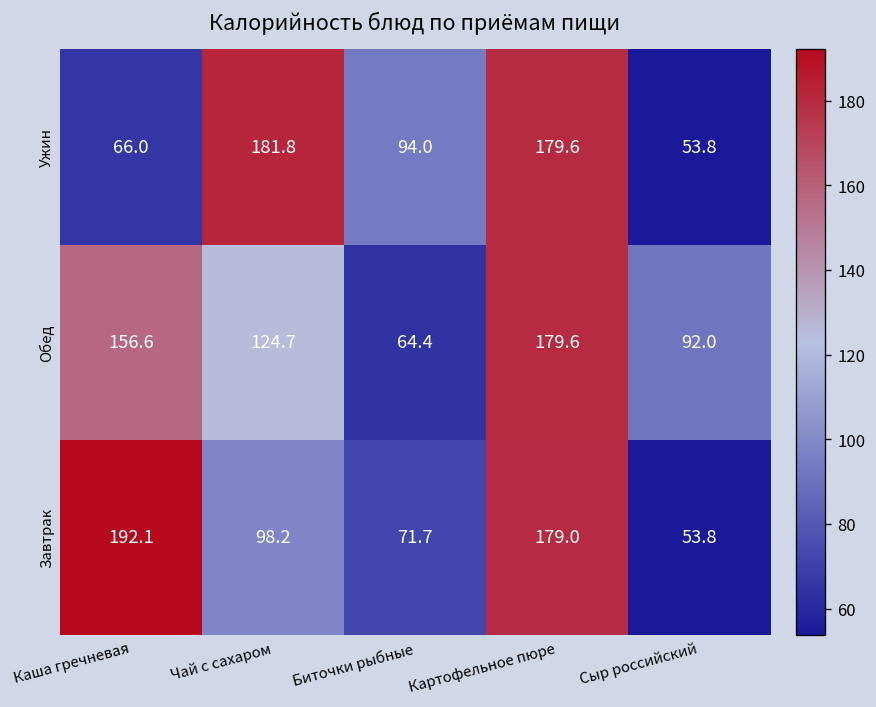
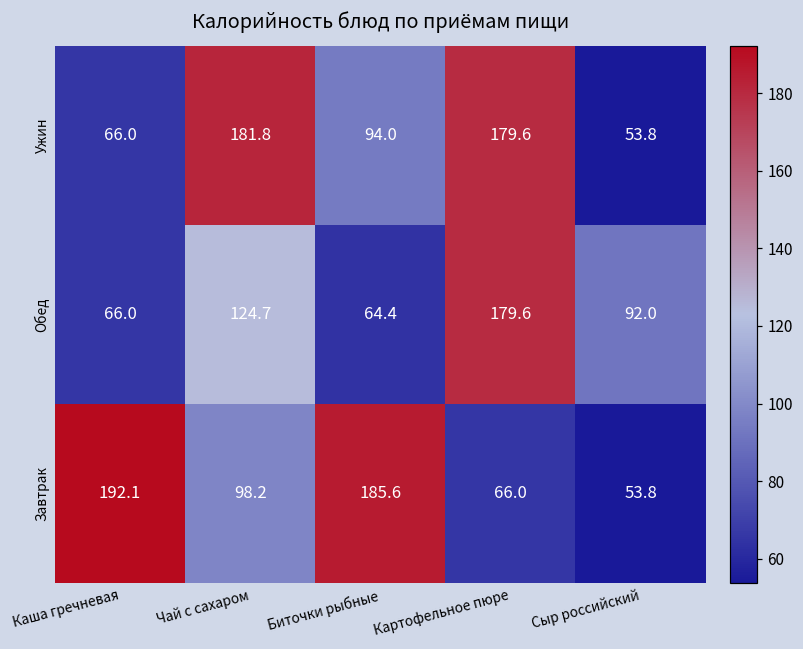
  {
    "Ужин": {
      "Каша гречневая": 66.0,
      "Чай с сахаром": 181.8,
      "Биточки рыбные": 94.0,
      "Картофельное пюре": 179.6,
      "Сыр российский": 53.8
    },
    "Обед": {
-     "Каша гречневая": 156.6,
+     "Каша гречневая": 66.0,
      "Чай с сахаром": 124.7,
      "Биточки рыбные": 64.4,
      "Картофельное пюре": 179.6,
      "Сыр российский": 92.0
    },
    "Завтрак": {
      "Каша гречневая": 192.1,
      "Чай с сахаром": 98.2,
-     "Биточки рыбные": 71.7,
-     "Картофельное пюре": 179.0,
+     "Биточки рыбные": 185.6,
+     "Картофельное пюре": 66.0,
      "Сыр российский": 53.8
    }
  }
